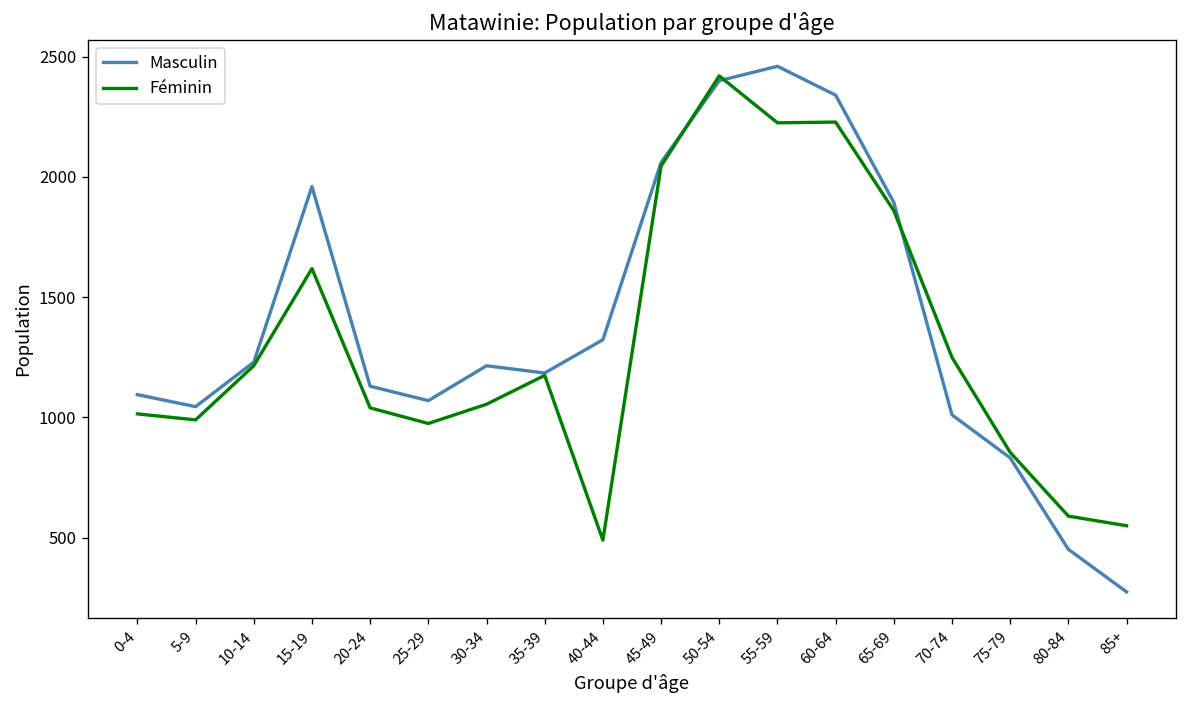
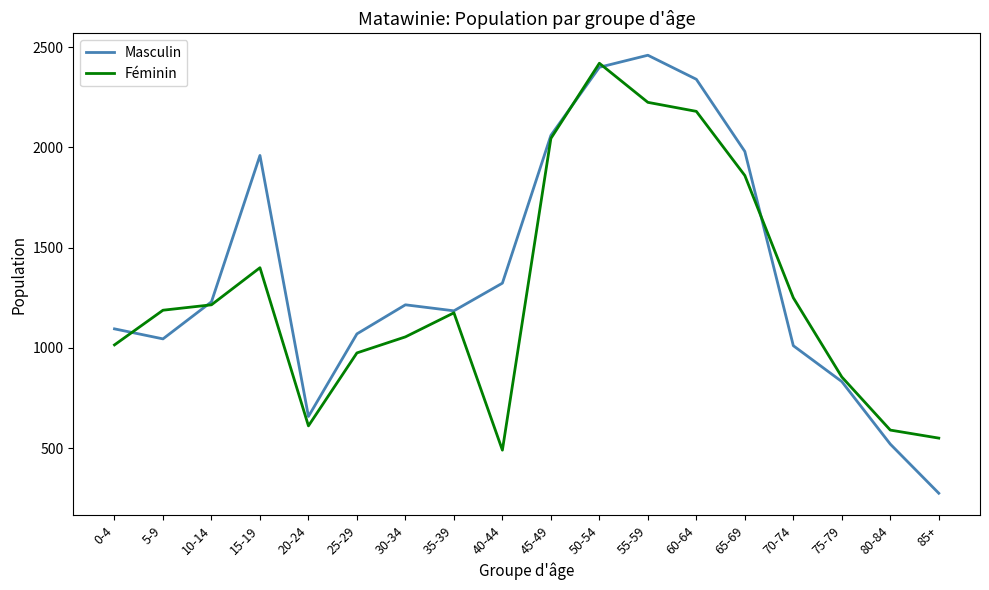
  {
    "Masculin": {
      "0-4": 1100,
      "5-9": 1050,
      "10-14": 1230,
      "15-19": 1960,
-     "20-24": 1130,
+     "20-24": 660,
      "25-29": 1070,
      "30-34": 1220,
      "40-44": 1320,
      "45-49": 2060,
      "50-54": 2400,
      "55-59": 2460,
      "60-64": 2340,
-     "65-69": 1890,
+     "65-69": 1980,
      "70-74": 1010,
      "75-79": 830,
-     "80-84": 450,
+     "80-84": 520,
      "85+": 280
    },
    "Féminin": {
      "0-4": 1020,
-     "5-9": 990,
+     "5-9": 1190,
      "10-14": 1220,
-     "15-19": 1620,
-     "20-24": 1040,
+     "15-19": 1400,
+     "20-24": 610,
      "25-29": 980,
      "30-34": 1060,
      "40-44": 490,
      "45-49": 2050,
      "50-54": 2420,
      "55-59": 2230,
-     "60-64": 2230,
+     "60-64": 2180,
      "65-69": 1860,
      "70-74": 1250,
      "75-79": 860,
      "80-84": 590,
      "85+": 550
    }
  }
